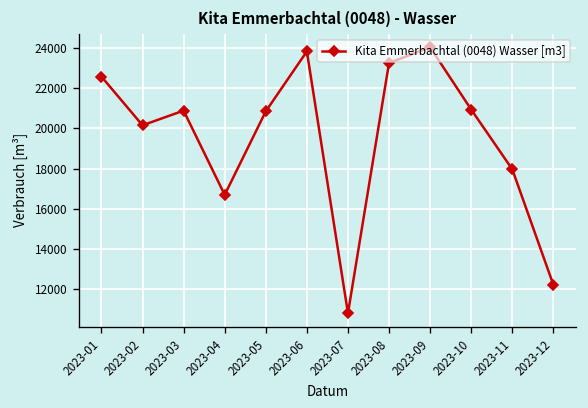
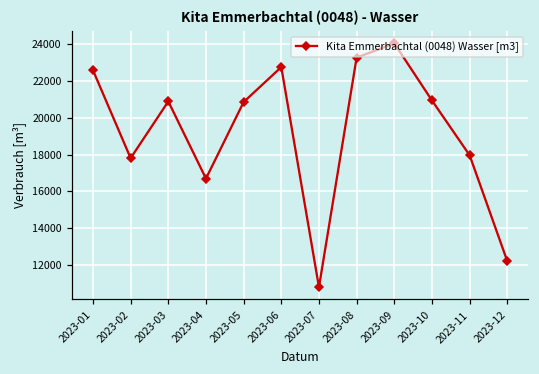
  {
    "2023-01": 22600,
-   "2023-02": 20200,
+   "2023-02": 17800,
    "2023-03": 20900,
    "2023-04": 16700,
    "2023-05": 20800,
-   "2023-06": 23800,
+   "2023-06": 22700,
    "2023-07": 10800,
    "2023-10": 20900,
    "2023-11": 18000,
    "2023-12": 12200
  }
